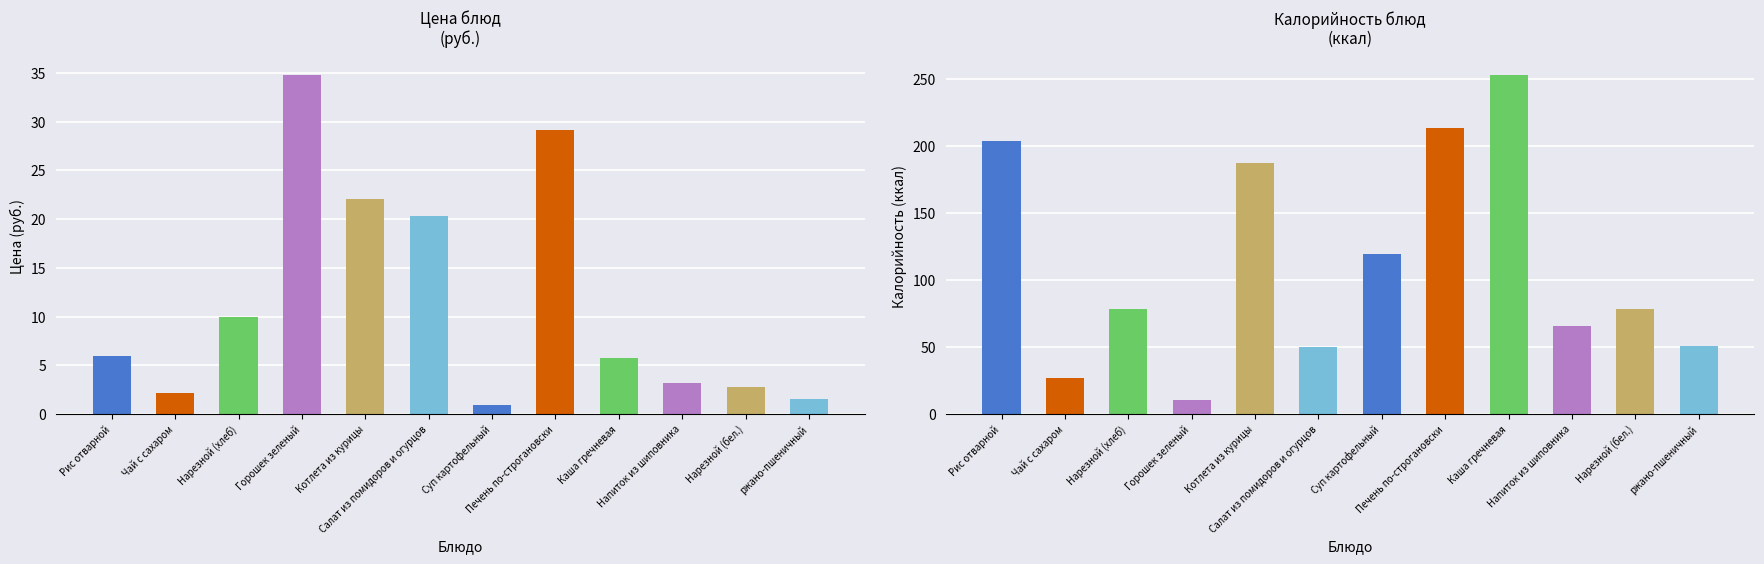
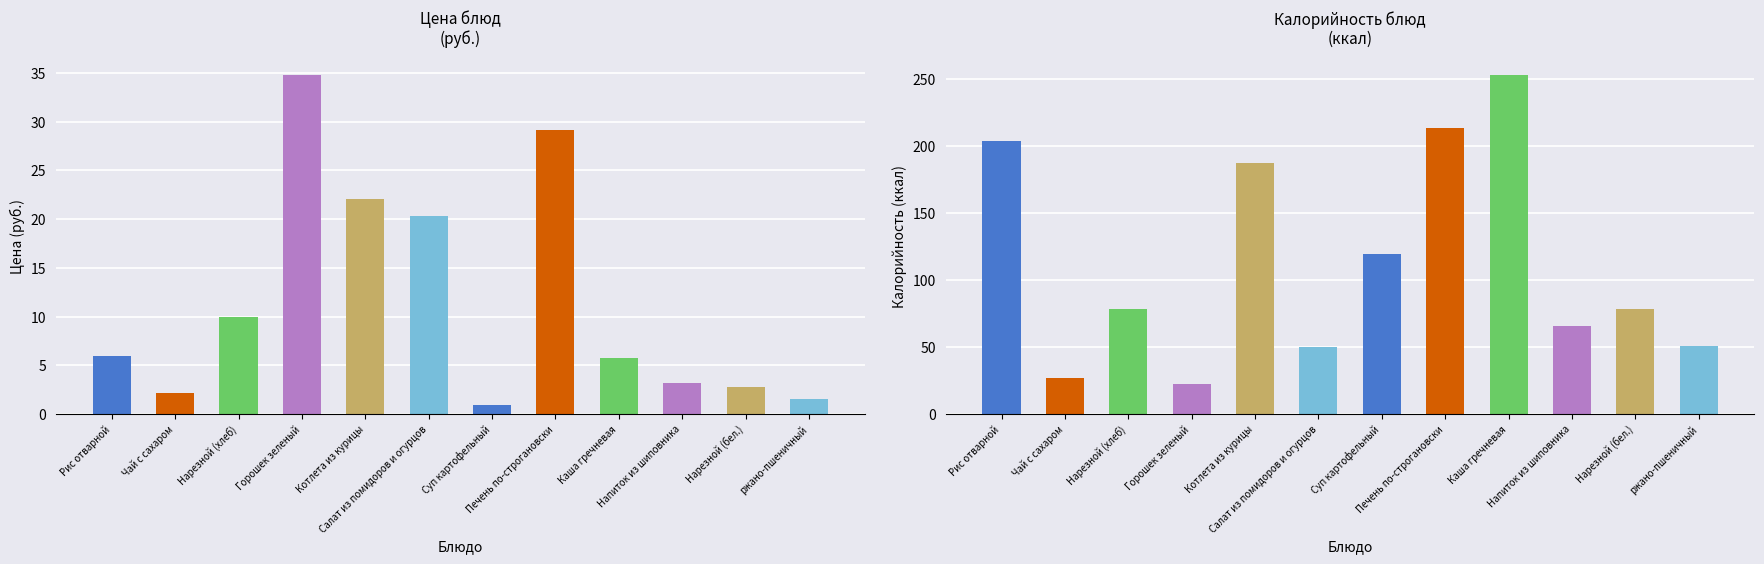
  {
    "Цена блюд (руб.)": {
      "Рис отварной": 6,
      "Чай с сахаром": 2,
      "Нарезной (хлеб)": 10,
      "Горошек зеленый": 35,
      "Котлета из курицы": 22,
      "Салат из помидоров и огурцов": 20,
      "Суп картофельный": 1,
      "Печень по-строгановски": 29,
      "Каша гречневая": 6,
      "Напиток из шиповника": 3,
      "Нарезной (бел.)": 3,
      "ржано-пшеничный": 2
    },
    "Калорийность блюд (ккал)": {
      "Рис отварной": 204,
      "Чай с сахаром": 27,
      "Нарезной (хлеб)": 79,
-     "Горошек зеленый": 11,
+     "Горошек зеленый": 22,
      "Котлета из курицы": 187,
      "Салат из помидоров и огурцов": 50,
      "Суп картофельный": 120,
      "Печень по-строгановски": 213,
      "Каша гречневая": 253,
      "Напиток из шиповника": 65,
      "Нарезной (бел.)": 79,
      "ржано-пшеничный": 51
    }
  }
